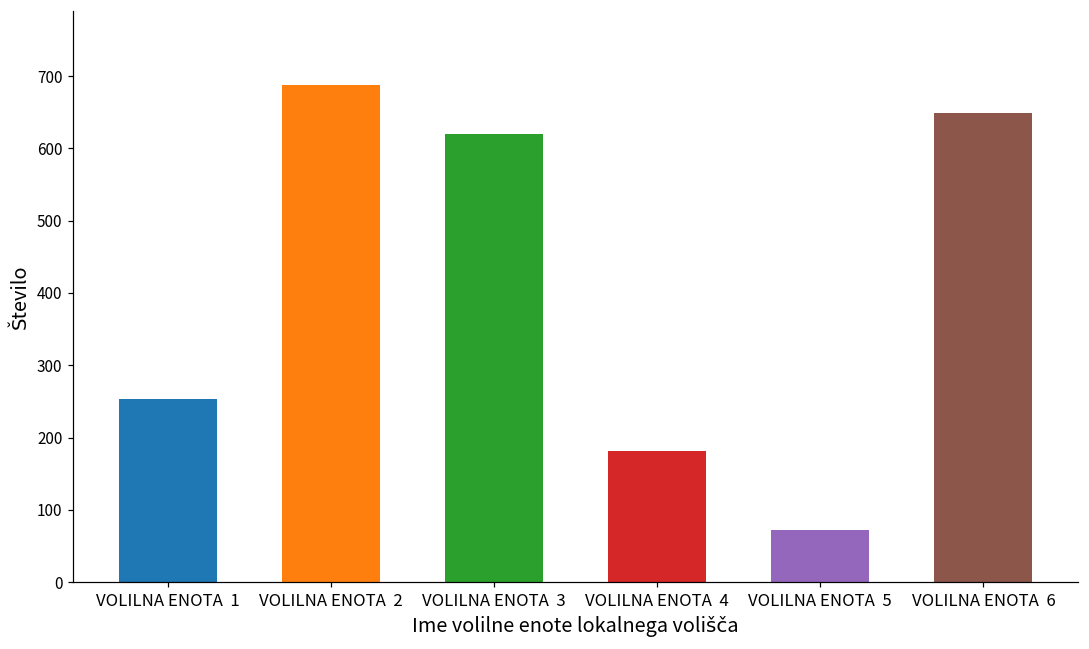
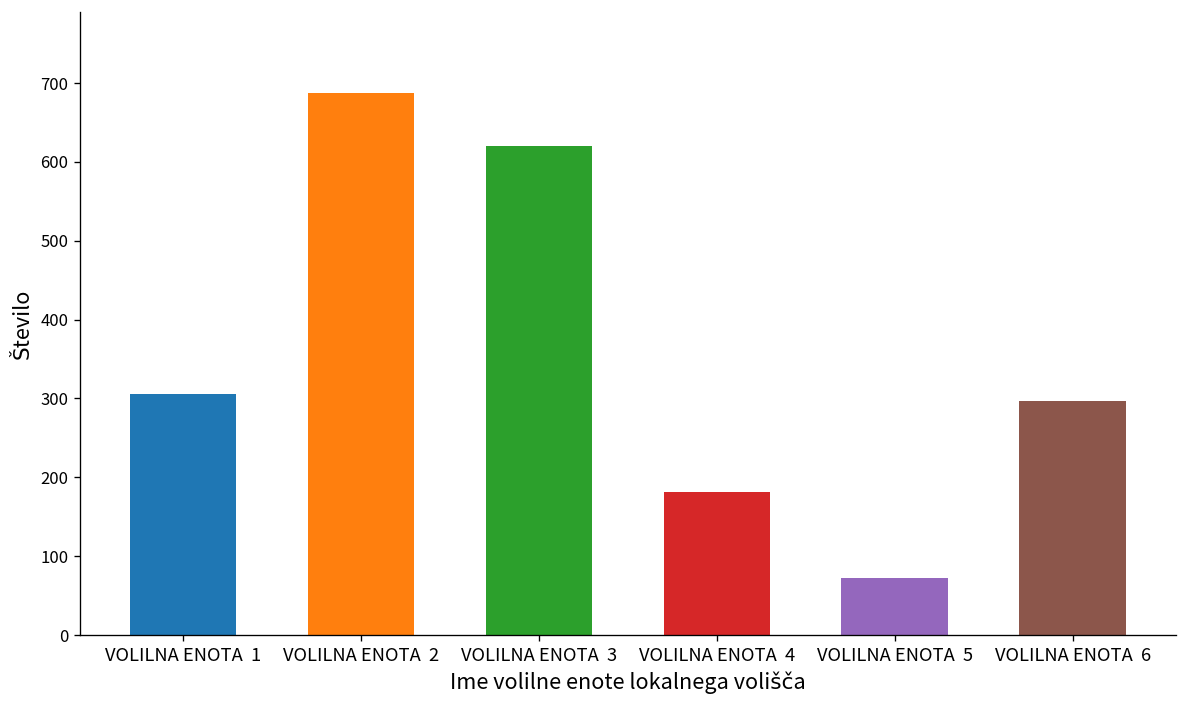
  {
-   "VOLILNA ENOTA 1": 250,
+   "VOLILNA ENOTA 1": 310,
    "VOLILNA ENOTA 2": 690,
    "VOLILNA ENOTA 3": 620,
    "VOLILNA ENOTA 4": 180,
    "VOLILNA ENOTA 5": 70,
-   "VOLILNA ENOTA 6": 650
+   "VOLILNA ENOTA 6": 300
  }
